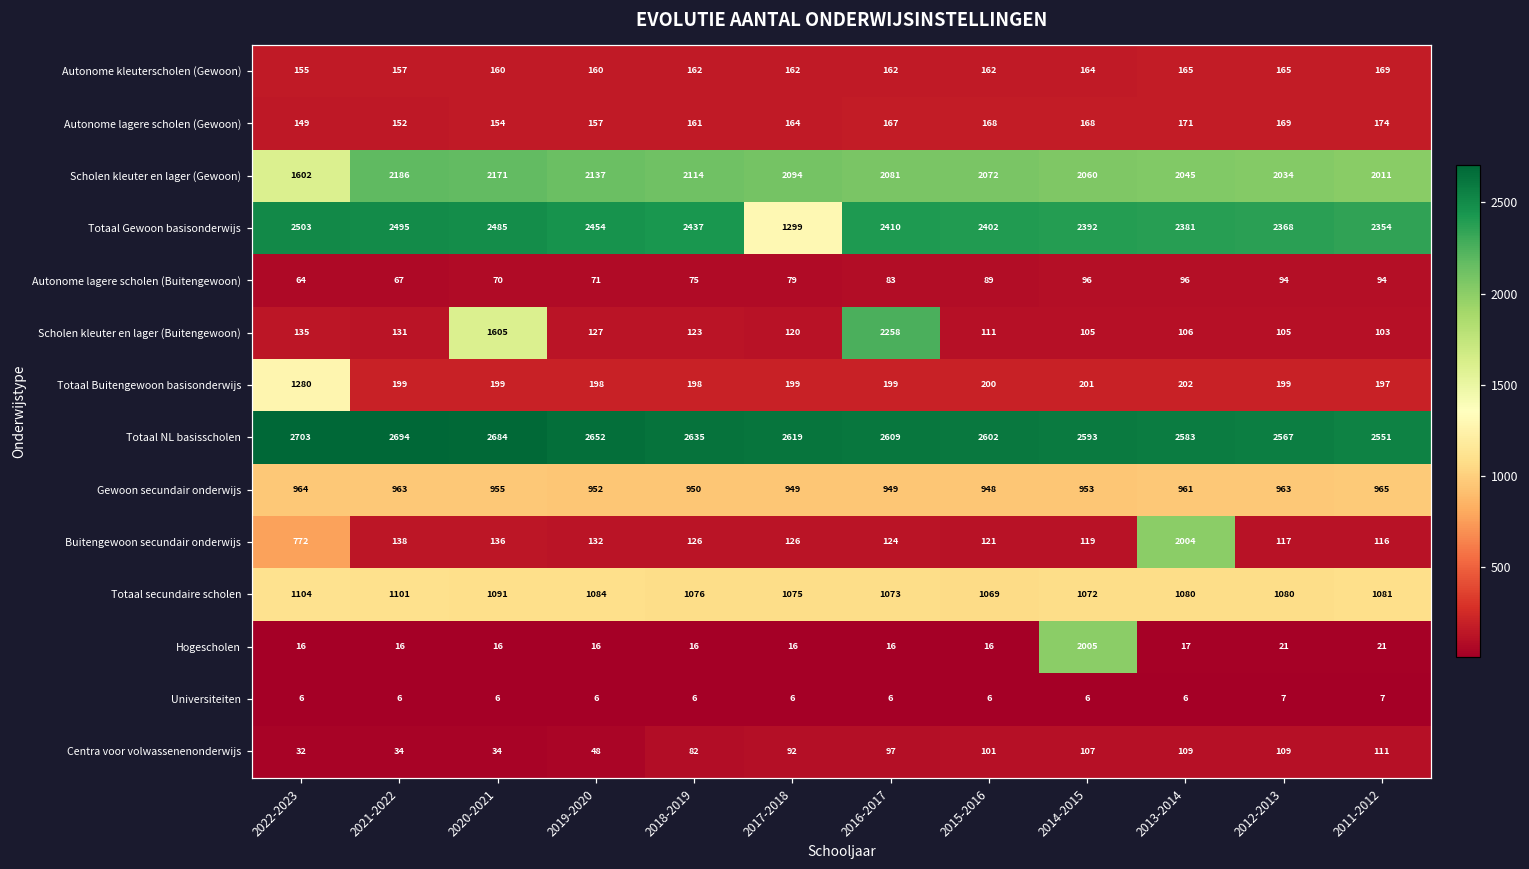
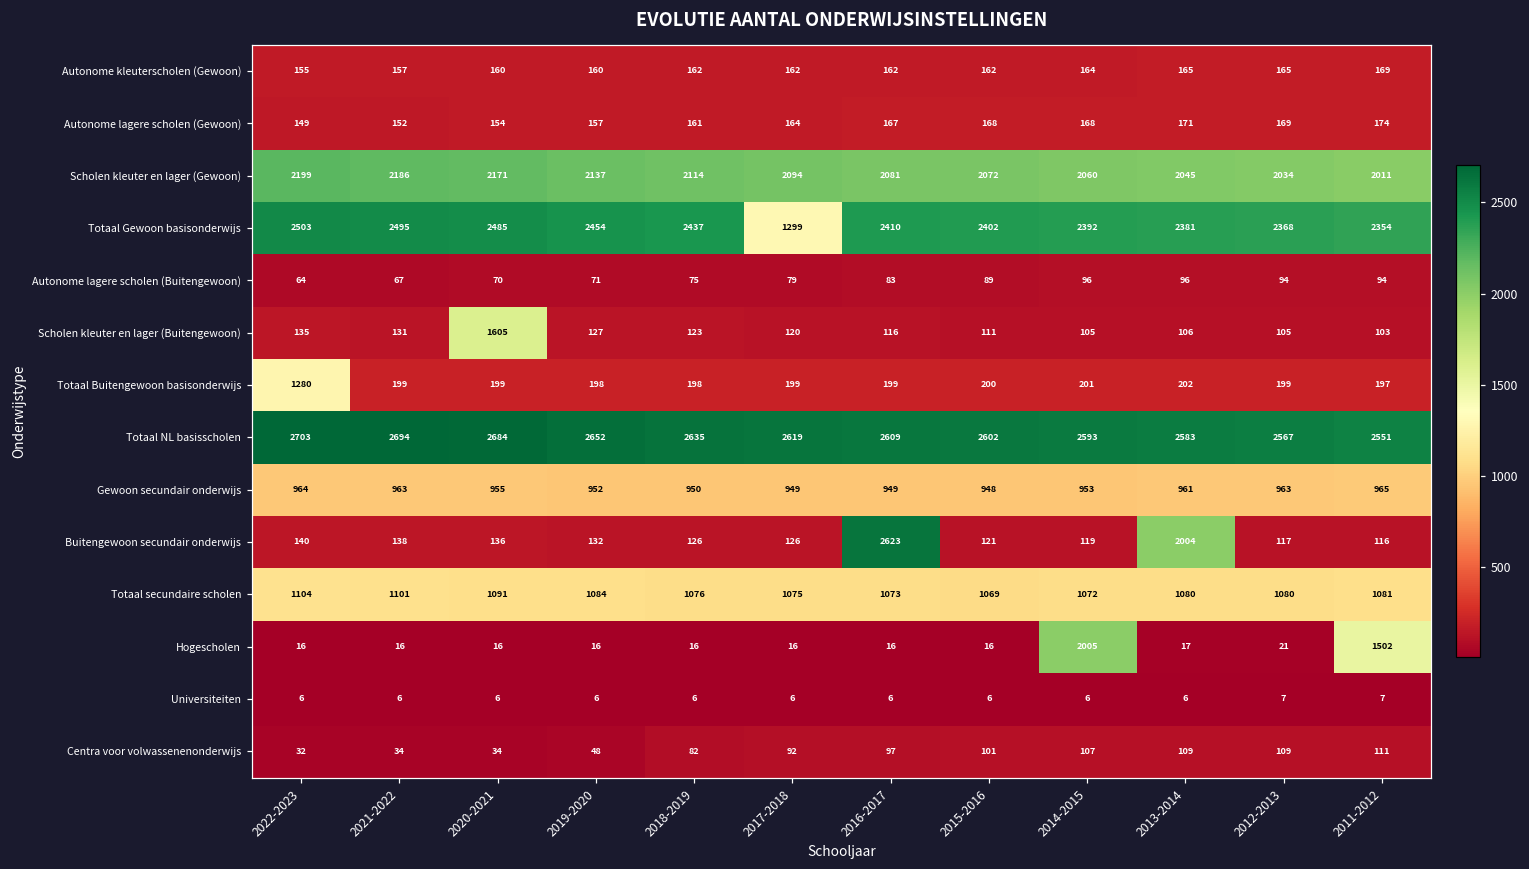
  {
    "Autonome kleuterscholen (Gewoon)": {
      "2022-2023": 155,
      "2021-2022": 157,
      "2020-2021": 160,
      "2019-2020": 160,
      "2018-2019": 162,
      "2017-2018": 162,
      "2016-2017": 162,
      "2015-2016": 162,
      "2014-2015": 164,
      "2013-2014": 165,
      "2012-2013": 165,
      "2011-2012": 169
    },
    "Autonome lagere scholen (Gewoon)": {
      "2022-2023": 149,
      "2021-2022": 152,
      "2020-2021": 154,
      "2019-2020": 157,
      "2018-2019": 161,
      "2017-2018": 164,
      "2016-2017": 167,
      "2015-2016": 168,
      "2014-2015": 168,
      "2013-2014": 171,
      "2012-2013": 169,
      "2011-2012": 174
    },
    "Scholen kleuter en lager (Gewoon)": {
-     "2022-2023": 1602,
+     "2022-2023": 2199,
      "2021-2022": 2186,
      "2020-2021": 2171,
      "2019-2020": 2137,
      "2018-2019": 2114,
      "2017-2018": 2094,
      "2016-2017": 2081,
      "2015-2016": 2072,
      "2014-2015": 2060,
      "2013-2014": 2045,
      "2012-2013": 2034,
      "2011-2012": 2011
    },
    "Totaal Gewoon basisonderwijs": {
      "2022-2023": 2503,
      "2021-2022": 2495,
      "2020-2021": 2485,
      "2019-2020": 2454,
      "2018-2019": 2437,
      "2017-2018": 1299,
      "2016-2017": 2410,
      "2015-2016": 2402,
      "2014-2015": 2392,
      "2013-2014": 2381,
      "2012-2013": 2368,
      "2011-2012": 2354
    },
    "Autonome lagere scholen (Buitengewoon)": {
      "2022-2023": 64,
      "2021-2022": 67,
      "2020-2021": 70,
      "2019-2020": 71,
      "2018-2019": 75,
      "2017-2018": 79,
      "2016-2017": 83,
      "2015-2016": 89,
      "2014-2015": 96,
      "2013-2014": 96,
      "2012-2013": 94,
      "2011-2012": 94
    },
    "Scholen kleuter en lager (Buitengewoon)": {
      "2022-2023": 135,
      "2021-2022": 131,
      "2020-2021": 1605,
      "2019-2020": 127,
      "2018-2019": 123,
      "2017-2018": 120,
-     "2016-2017": 2258,
+     "2016-2017": 116,
      "2015-2016": 111,
      "2014-2015": 105,
      "2013-2014": 106,
      "2012-2013": 105,
      "2011-2012": 103
    },
    "Totaal Buitengewoon basisonderwijs": {
      "2022-2023": 1280,
      "2021-2022": 199,
      "2020-2021": 199,
      "2019-2020": 198,
      "2018-2019": 198,
      "2017-2018": 199,
      "2016-2017": 199,
      "2015-2016": 200,
      "2014-2015": 201,
      "2013-2014": 202,
      "2012-2013": 199,
      "2011-2012": 197
    },
    "Totaal NL basisscholen": {
      "2022-2023": 2703,
      "2021-2022": 2694,
      "2020-2021": 2684,
      "2019-2020": 2652,
      "2018-2019": 2635,
      "2017-2018": 2619,
      "2016-2017": 2609,
      "2015-2016": 2602,
      "2014-2015": 2593,
      "2013-2014": 2583,
      "2012-2013": 2567,
      "2011-2012": 2551
    },
    "Gewoon secundair onderwijs": {
      "2022-2023": 964,
      "2021-2022": 963,
      "2020-2021": 955,
      "2019-2020": 952,
      "2018-2019": 950,
      "2017-2018": 949,
      "2016-2017": 949,
      "2015-2016": 948,
      "2014-2015": 953,
      "2013-2014": 961,
      "2012-2013": 963,
      "2011-2012": 965
    },
    "Buitengewoon secundair onderwijs": {
-     "2022-2023": 772,
+     "2022-2023": 140,
      "2021-2022": 138,
      "2020-2021": 136,
      "2019-2020": 132,
      "2018-2019": 126,
      "2017-2018": 126,
-     "2016-2017": 124,
+     "2016-2017": 2623,
      "2015-2016": 121,
      "2014-2015": 119,
      "2013-2014": 2004,
      "2012-2013": 117,
      "2011-2012": 116
    },
    "Totaal secundaire scholen": {
      "2022-2023": 1104,
      "2021-2022": 1101,
      "2020-2021": 1091,
      "2019-2020": 1084,
      "2018-2019": 1076,
      "2017-2018": 1075,
      "2016-2017": 1073,
      "2015-2016": 1069,
      "2014-2015": 1072,
      "2013-2014": 1080,
      "2012-2013": 1080,
      "2011-2012": 1081
    },
    "Hogescholen": {
      "2022-2023": 16,
      "2021-2022": 16,
      "2020-2021": 16,
      "2019-2020": 16,
      "2018-2019": 16,
      "2017-2018": 16,
      "2016-2017": 16,
      "2015-2016": 16,
      "2014-2015": 2005,
      "2013-2014": 17,
      "2012-2013": 21,
-     "2011-2012": 21
+     "2011-2012": 1502
    },
    "Universiteiten": {
      "2022-2023": 6,
      "2021-2022": 6,
      "2020-2021": 6,
      "2019-2020": 6,
      "2018-2019": 6,
      "2017-2018": 6,
      "2016-2017": 6,
      "2015-2016": 6,
      "2014-2015": 6,
      "2013-2014": 6,
      "2012-2013": 7,
      "2011-2012": 7
    },
    "Centra voor volwassenenonderwijs": {
      "2022-2023": 32,
      "2021-2022": 34,
      "2020-2021": 34,
      "2019-2020": 48,
      "2018-2019": 82,
      "2017-2018": 92,
      "2016-2017": 97,
      "2015-2016": 101,
      "2014-2015": 107,
      "2013-2014": 109,
      "2012-2013": 109,
      "2011-2012": 111
    }
  }
